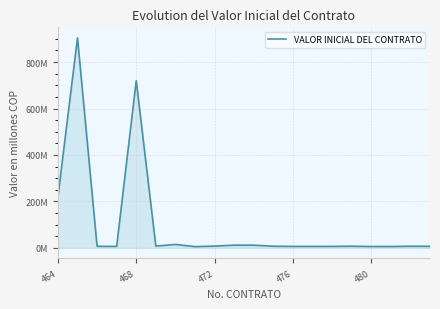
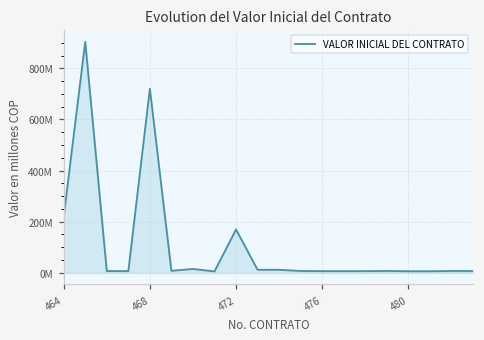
  {
    "464": 220000000,
    "468": 720000000,
-   "472": 10000000,
+   "472": 170000000,
    "476": 10000000,
    "480": 10000000
  }
